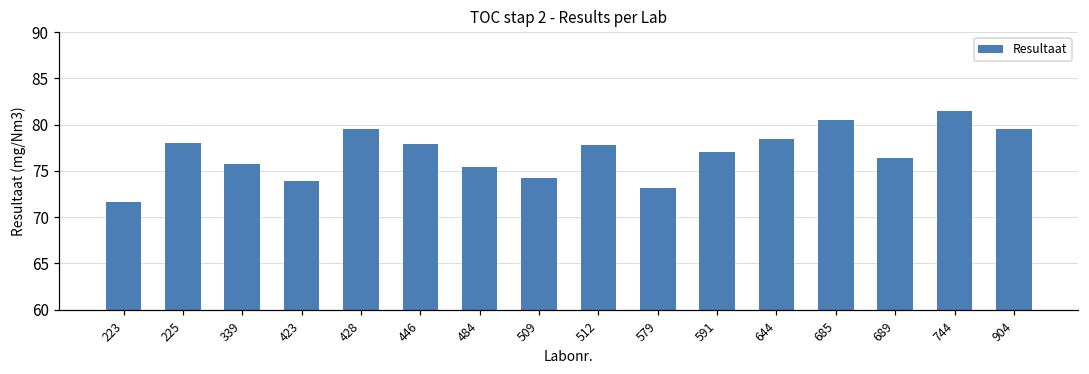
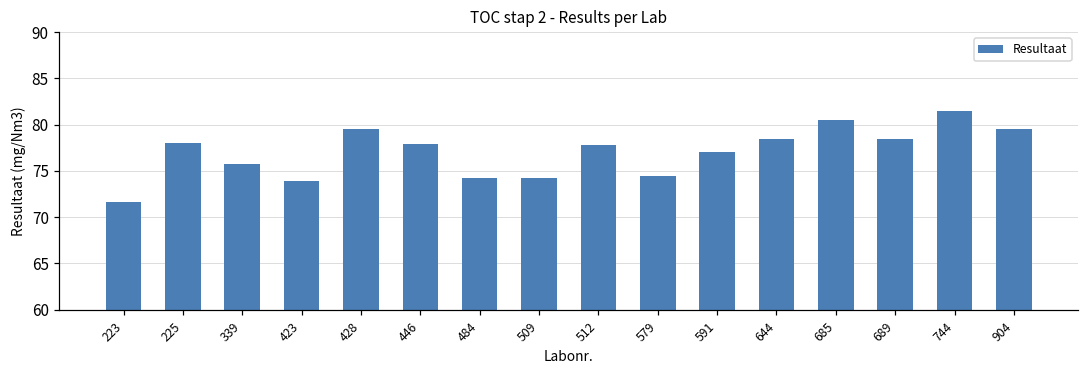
  {
    "223": 72,
    "225": 78,
    "339": 76,
    "423": 74,
    "428": 80,
    "446": 78,
-   "484": 75,
+   "484": 74,
    "509": 74,
    "512": 78,
-   "579": 73,
+   "579": 74,
    "591": 77,
    "644": 79,
    "685": 81,
-   "689": 76,
+   "689": 79,
    "744": 82,
    "904": 80
  }
